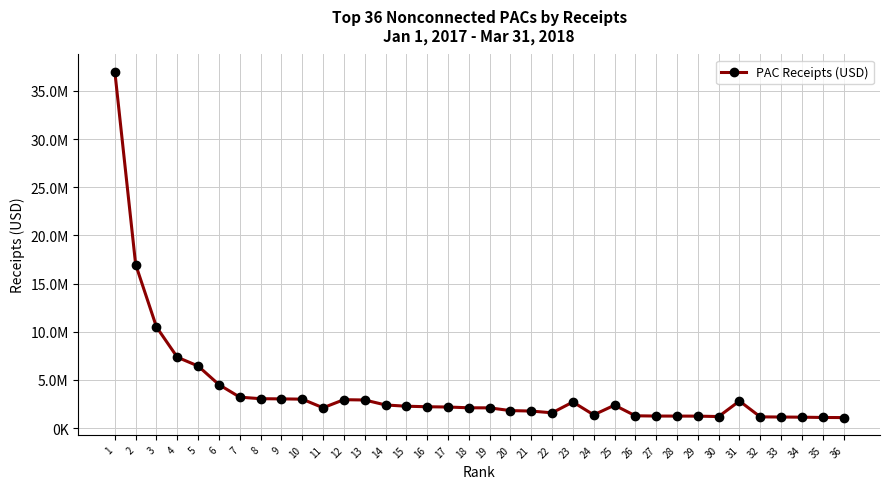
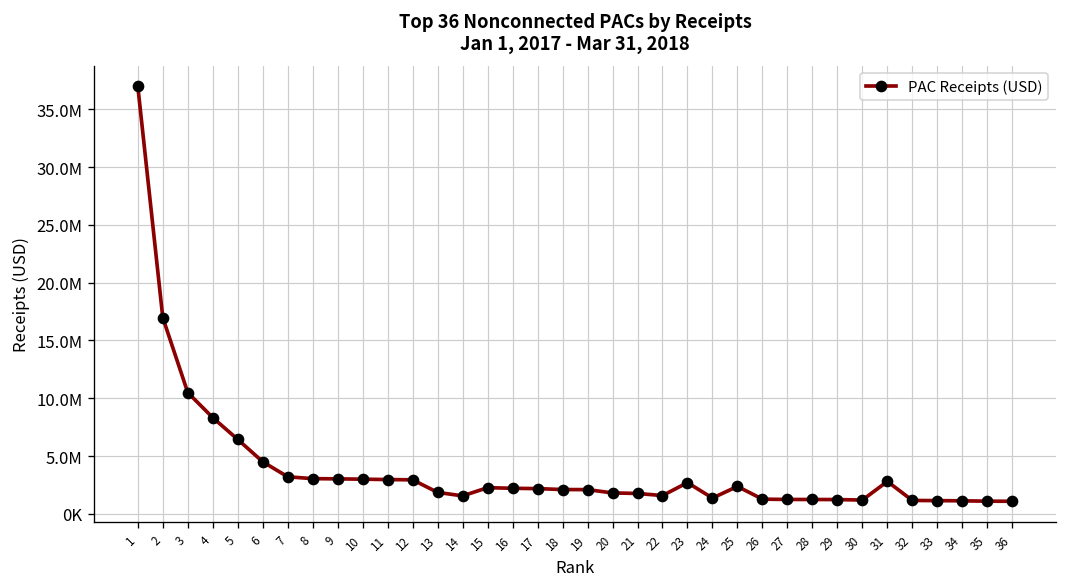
  {
    "1": 37000000,
    "2": 17000000,
    "3": 10000000,
-   "4": 7000000,
+   "4": 8000000,
    "5": 6000000,
    "6": 5000000,
    "7": 3000000,
    "8": 3000000,
    "9": 3000000,
    "10": 3000000,
-   "11": 2000000,
+   "11": 3000000,
    "12": 3000000,
-   "13": 3000000,
-   "14": 2400000,
+   "13": 2000000,
+   "14": 1600000,
    "15": 2000000,
    "16": 2000000,
    "17": 2000000,
    "18": 2000000,
    "19": 2000000,
    "20": 2000000,
    "21": 2000000,
    "22": 2000000,
    "23": 3000000,
    "24": 1000000,
    "25": 2000000,
    "26": 1000000,
    "27": 1000000,
    "28": 1000000,
    "29": 1000000,
    "30": 1000000,
    "31": 3000000,
    "32": 1000000,
    "33": 1000000,
    "34": 1000000,
    "35": 1000000,
    "36": 1000000
  }
